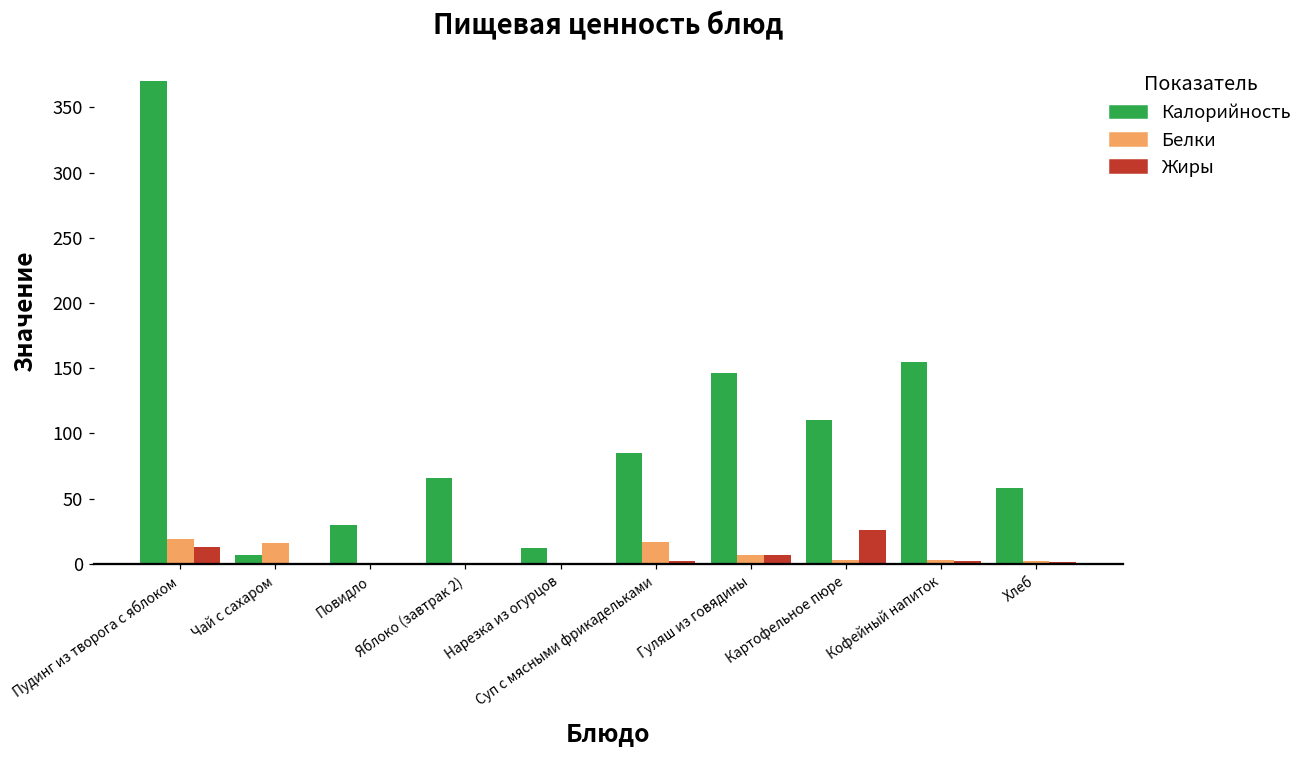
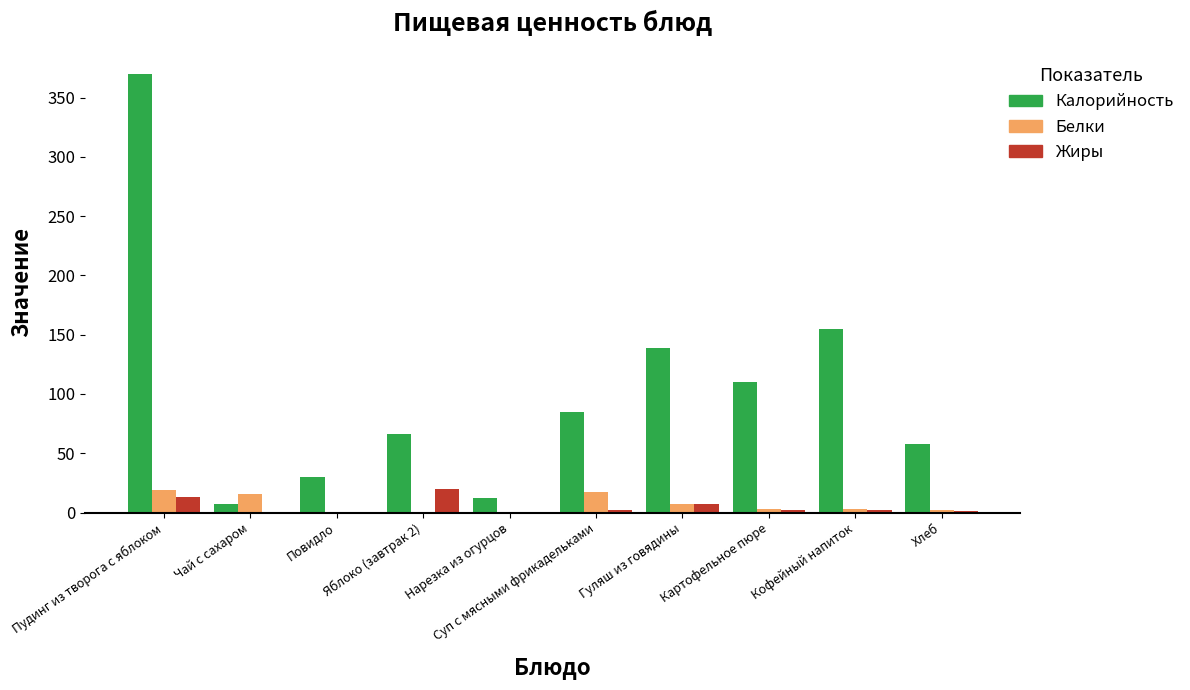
  {
    "Калорийность": {
      "Пудинг из творога с яблоком": 370,
      "Чай с сахаром": 7,
      "Повидло": 30,
      "Яблоко (завтрак 2)": 66,
      "Нарезка из огурцов": 12,
      "Суп с мясными фрикадельками": 85,
-     "Гуляш из говядины": 146,
+     "Гуляш из говядины": 139,
      "Картофельное пюре": 110,
      "Кофейный напиток": 155,
      "Хлеб": 58
    },
    "Белки": {
      "Пудинг из творога с яблоком": 19,
      "Чай с сахаром": 16,
      "Повидло": 0,
      "Яблоко (завтрак 2)": 0,
      "Нарезка из огурцов": 0,
      "Суп с мясными фрикадельками": 17,
      "Гуляш из говядины": 7,
      "Картофельное пюре": 3,
      "Кофейный напиток": 3
    },
    "Жиры": {
      "Пудинг из творога с яблоком": 13,
      "Чай с сахаром": 0,
      "Повидло": 0,
-     "Яблоко (завтрак 2)": 0,
+     "Яблоко (завтрак 2)": 20,
      "Нарезка из огурцов": 0,
      "Гуляш из говядины": 7,
-     "Картофельное пюре": 26
+     "Картофельное пюре": 2
    }
  }
